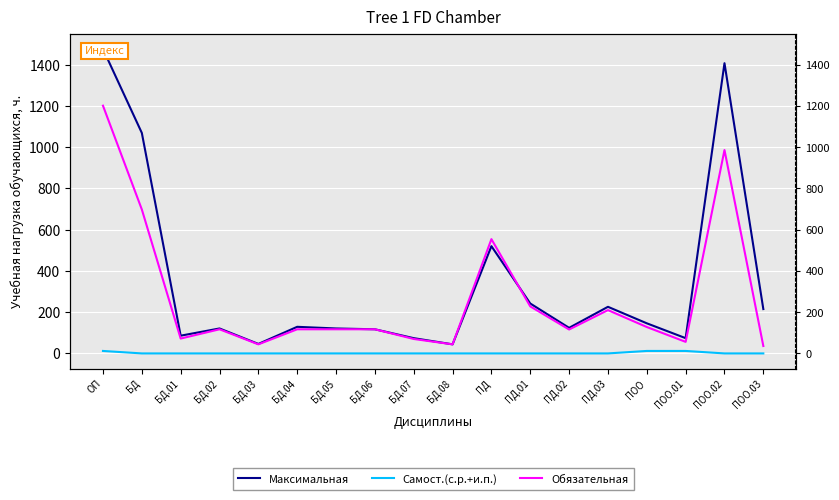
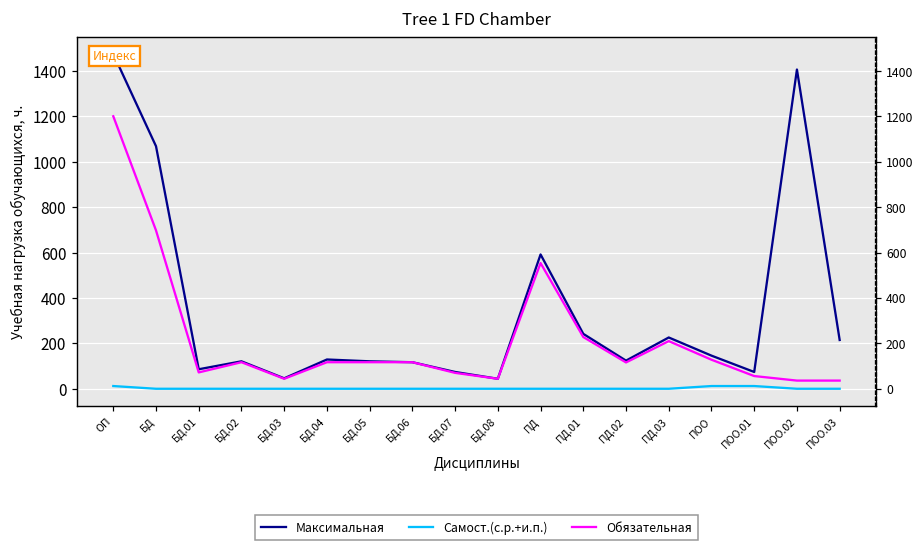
  {
    "Максимальная": {
      "БД": 1070,
      "БД.01": 90,
-     "ПД": 520,
+     "ПД": 590,
      "ПД.01": 240,
      "ПД.03": 230,
      "ПОО": 150,
      "ПОО.01": 70,
      "ПОО.02": 1410,
      "ПОО.03": 220
    },
    "Самост.(с.р.+и.п.)": {
      "ОП": 10,
      "БД": 0,
      "БД.01": 0,
      "БД.02": 0,
      "БД.03": 0,
      "БД.04": 0,
      "БД.05": 0,
      "БД.06": 0,
      "БД.07": 0,
      "БД.08": 0,
      "ПД": 0,
      "ПД.01": 0,
      "ПД.02": 0,
      "ПД.03": 0,
      "ПОО": 10,
      "ПОО.01": 10,
      "ПОО.02": 0,
      "ПОО.03": 0
    },
    "Обязательная": {
      "ОП": 1200,
      "БД": 700,
      "БД.01": 70,
      "ПД": 550,
      "ПД.01": 230,
      "ПД.03": 210,
      "ПОО": 130,
      "ПОО.01": 60,
-     "ПОО.02": 990,
+     "ПОО.02": 40,
      "ПОО.03": 40
    }
  }
